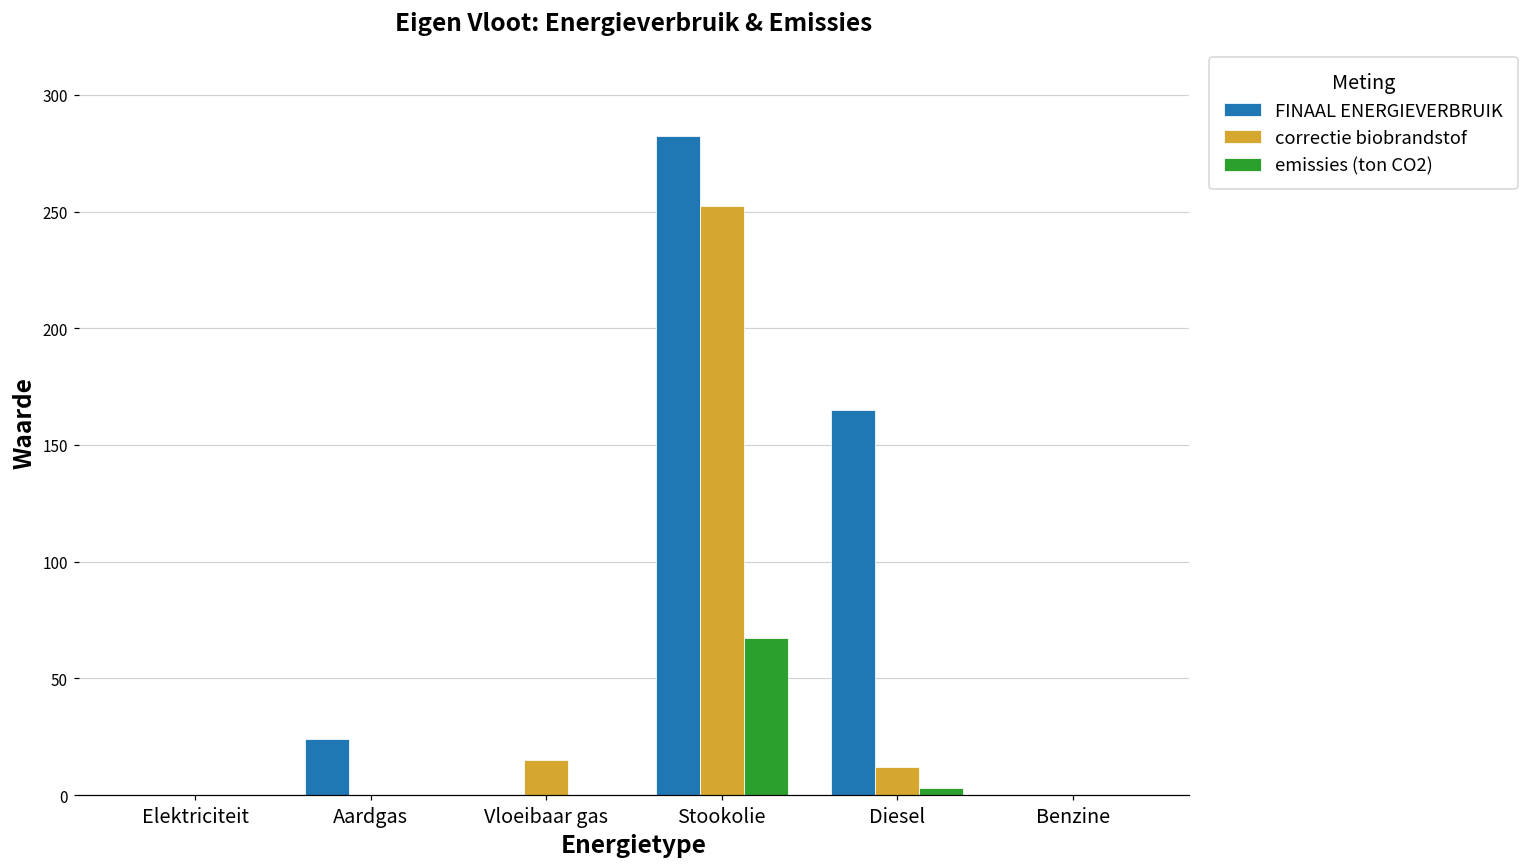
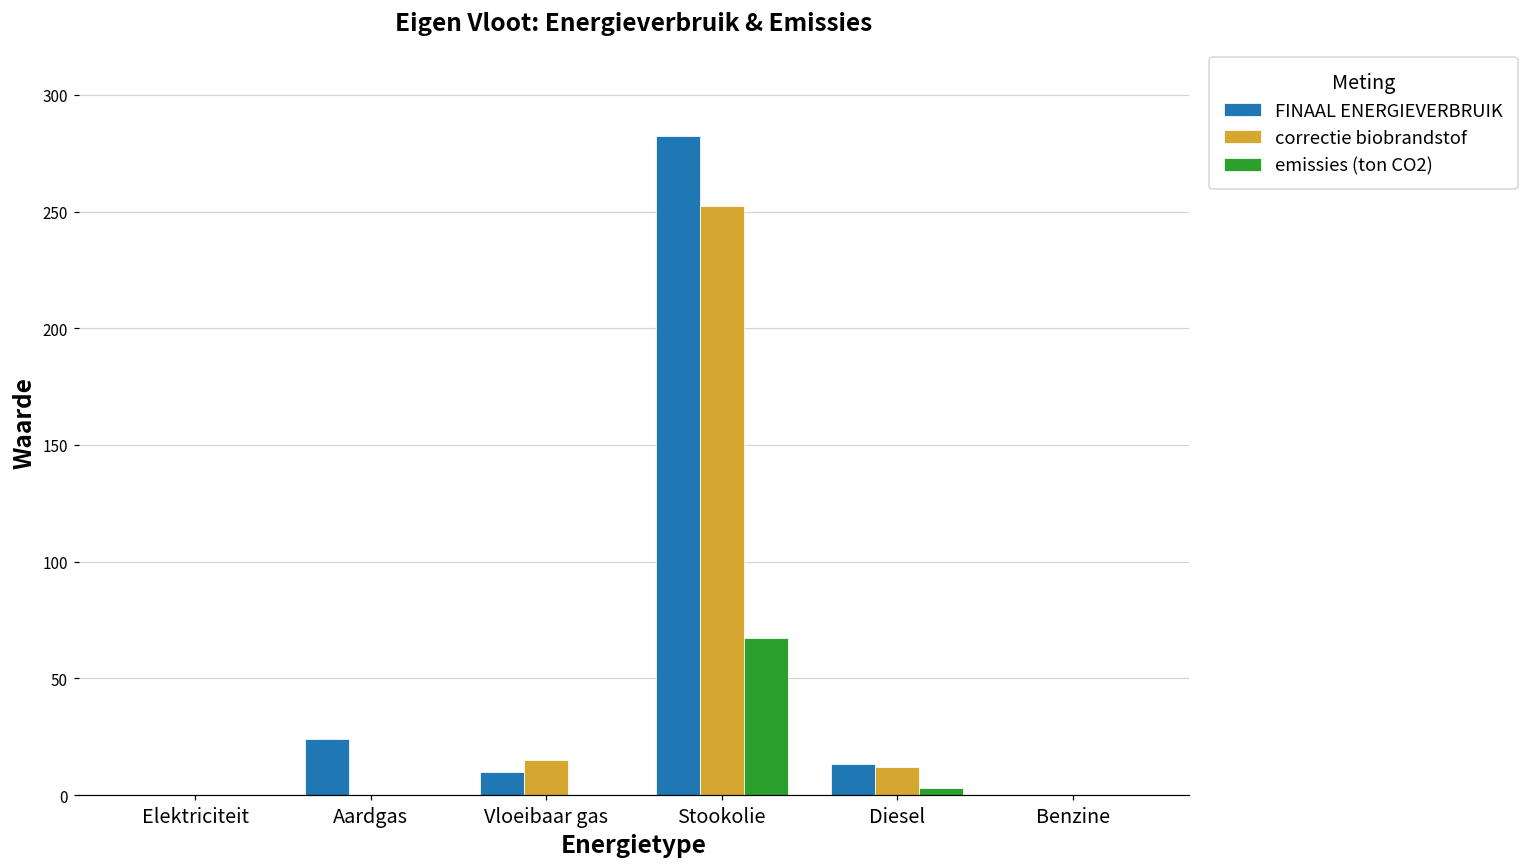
  {
    "FINAAL ENERGIEVERBRUIK": {
      "Elektriciteit": 0,
      "Aardgas": 24,
-     "Vloeibaar gas": 0,
+     "Vloeibaar gas": 10,
      "Stookolie": 282,
-     "Diesel": 165,
+     "Diesel": 13,
      "Benzine": 0
    },
    "correctie biobrandstof": {
      "Elektriciteit": 0,
      "Aardgas": 0,
      "Vloeibaar gas": 15,
      "Stookolie": 252,
      "Diesel": 12,
      "Benzine": 0
    },
    "emissies (ton CO2)": {
      "Elektriciteit": 0,
      "Aardgas": 0,
      "Vloeibaar gas": 0,
      "Stookolie": 67,
      "Diesel": 3,
      "Benzine": 0
    }
  }
